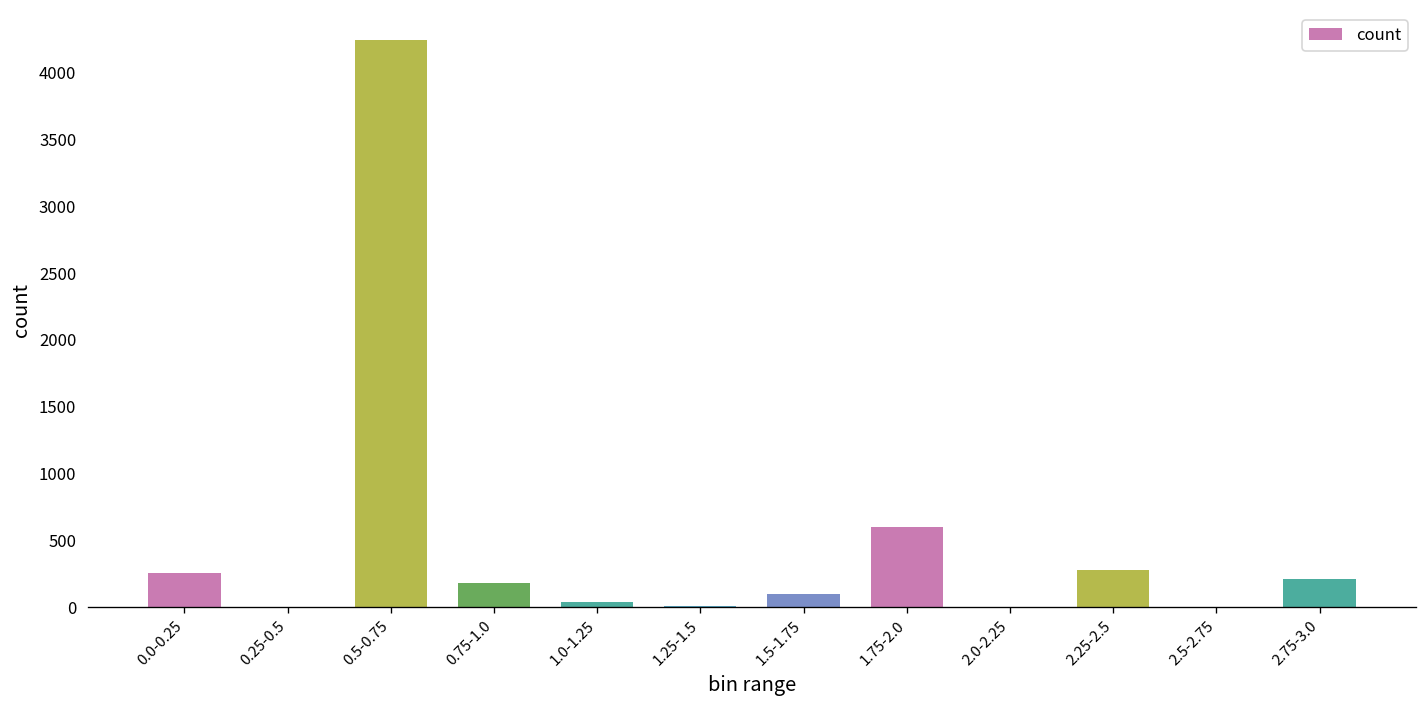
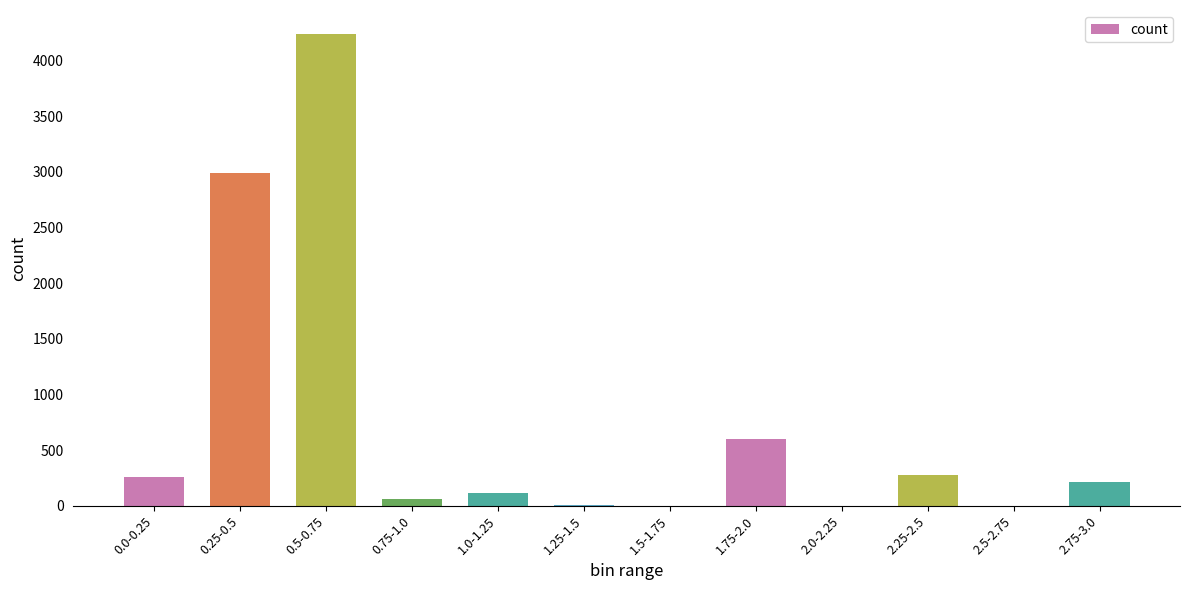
  {
    "0.0-0.25": 260,
-   "0.25-0.5": 0,
+   "0.25-0.5": 2990,
    "0.5-0.75": 4240,
-   "0.75-1.0": 180,
-   "1.0-1.25": 40,
-   "1.5-1.75": 100,
+   "0.75-1.0": 60,
+   "1.0-1.25": 120,
+   "1.5-1.75": 0,
    "1.75-2.0": 600,
    "2.0-2.25": 0,
    "2.25-2.5": 280,
    "2.5-2.75": 0,
    "2.75-3.0": 210
  }
